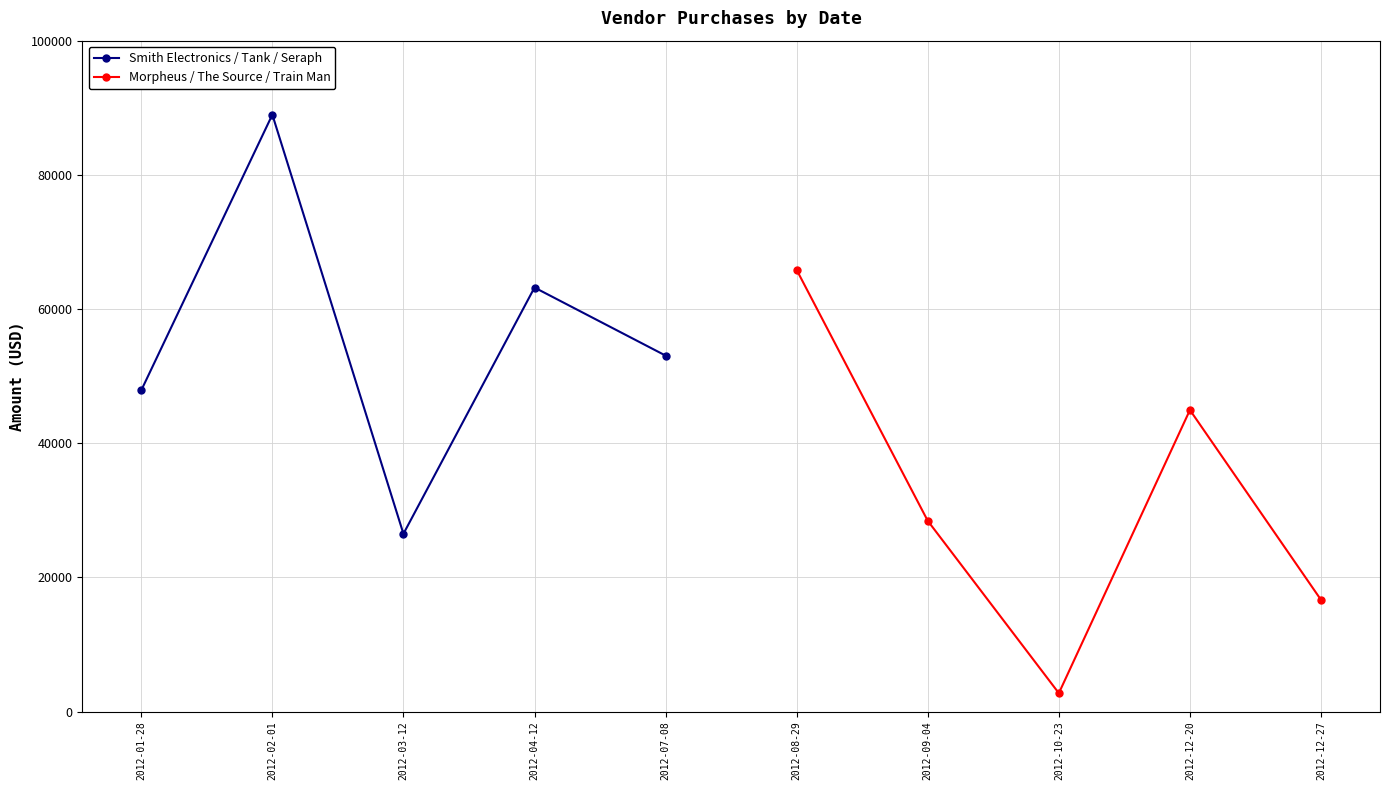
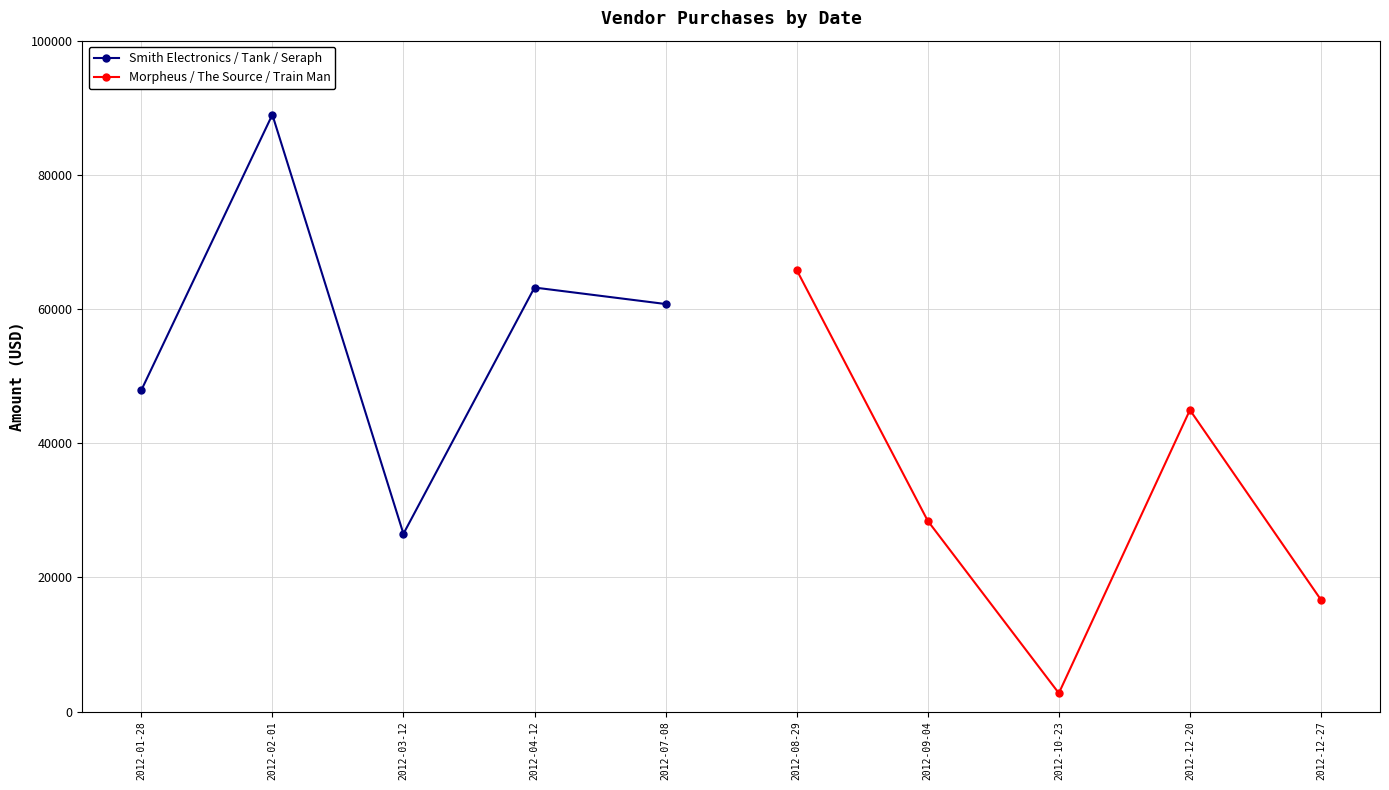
  {
    "Smith Electronics / Tank / Seraph": {
      "2012-01-28": 48000,
      "2012-02-01": 89000,
      "2012-03-12": 26000,
      "2012-04-12": 63000,
-     "2012-07-08": 53000
+     "2012-07-08": 61000
    },
    "Morpheus / The Source / Train Man": {
      "2012-08-29": 66000,
      "2012-09-04": 28000,
      "2012-10-23": 3000,
      "2012-12-20": 45000,
      "2012-12-27": 17000
    }
  }
